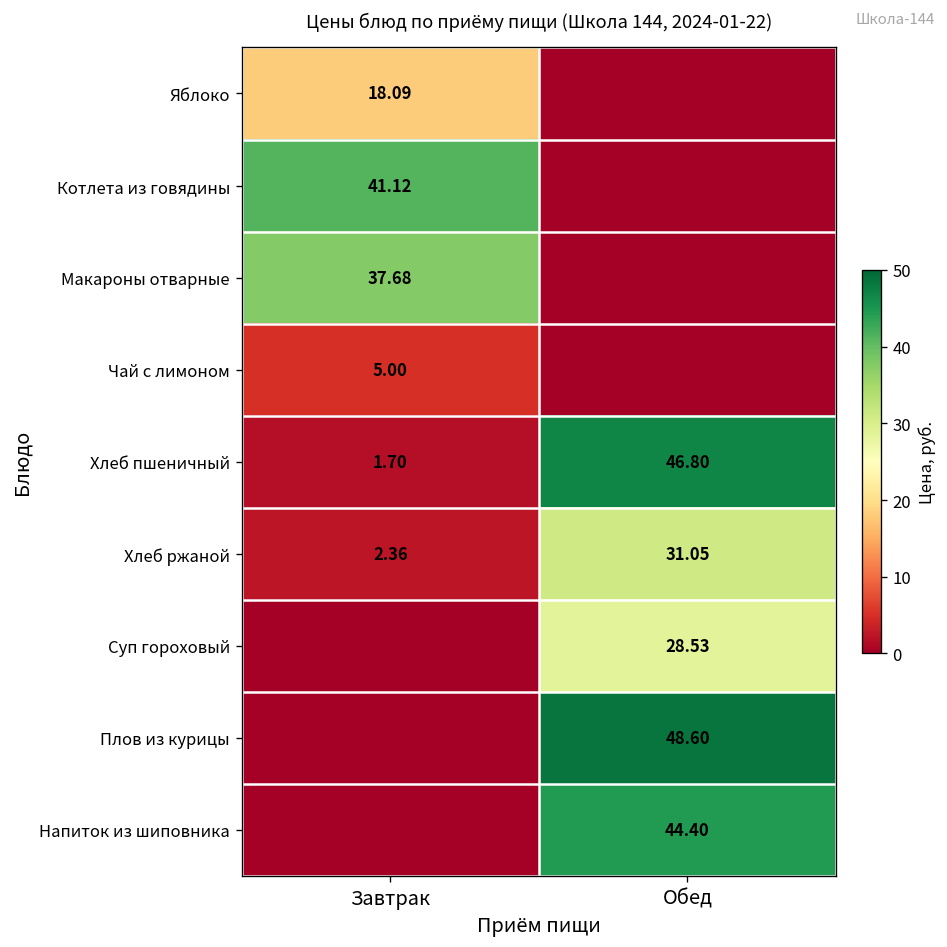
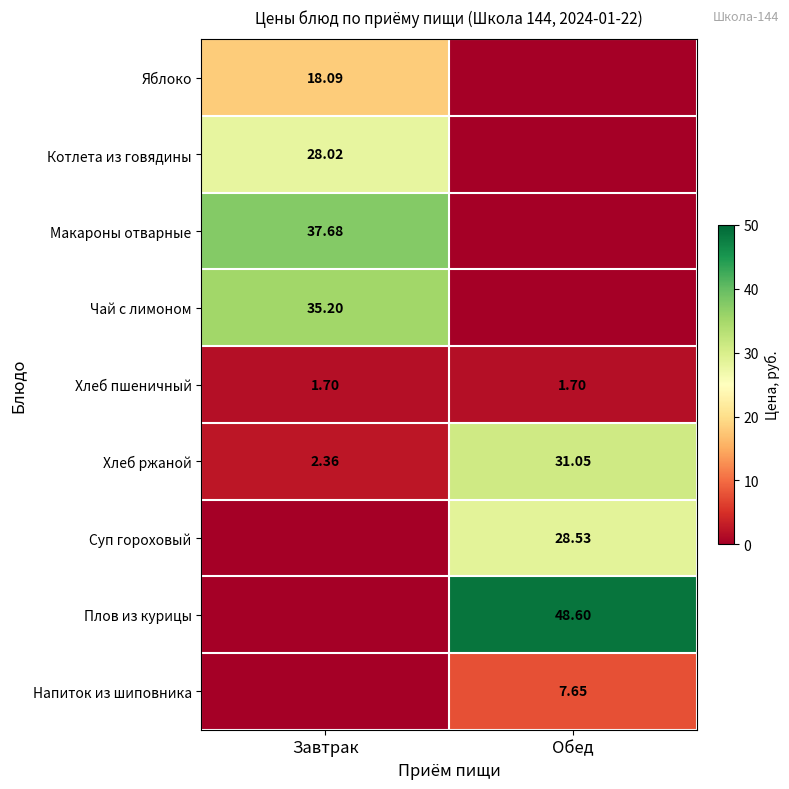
  {
    "Яблоко": {
      "Завтрак": 18.09
    },
    "Котлета из говядины": {
-     "Завтрак": 41.12
+     "Завтрак": 28.02
    },
    "Макароны отварные": {
      "Завтрак": 37.68
    },
    "Чай с лимоном": {
-     "Завтрак": 5.00
+     "Завтрак": 35.20
    },
    "Хлеб пшеничный": {
      "Завтрак": 1.70,
-     "Обед": 46.80
+     "Обед": 1.70
    },
    "Хлеб ржаной": {
      "Завтрак": 2.36,
      "Обед": 31.05
    },
    "Суп гороховый": {
      "Обед": 28.53
    },
    "Плов из курицы": {
      "Обед": 48.60
    },
    "Напиток из шиповника": {
-     "Обед": 44.40
+     "Обед": 7.65
    }
  }
